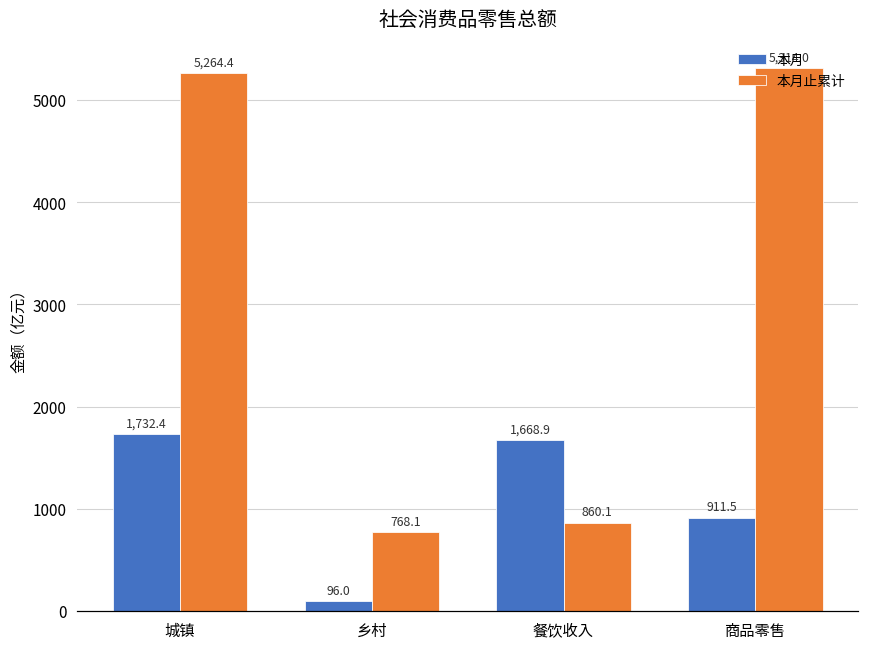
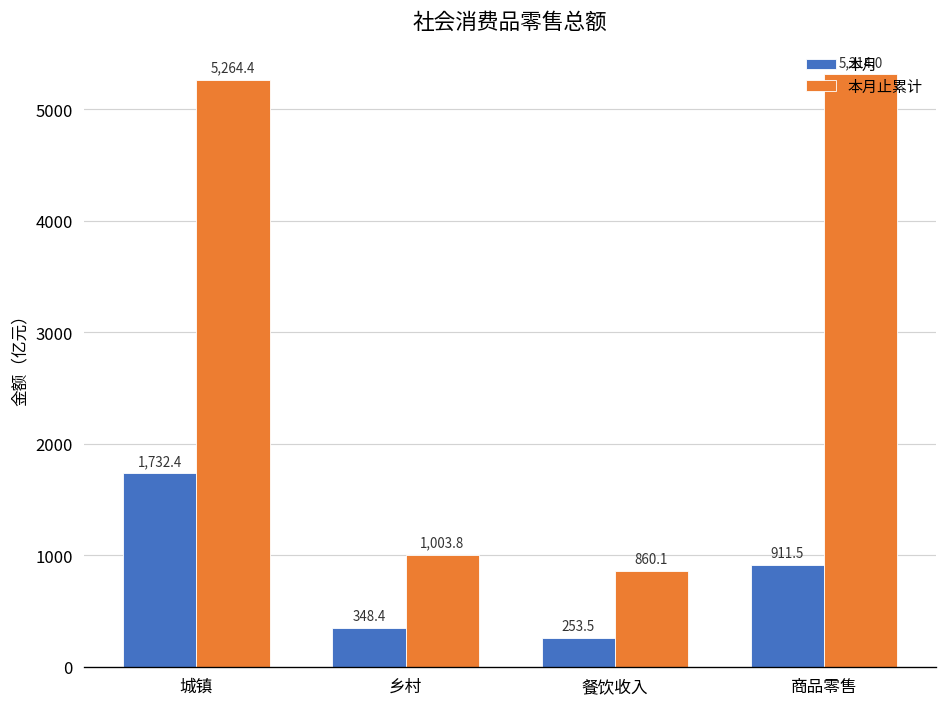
  {
    "本月": {
      "城镇": "1,732.4",
-     "乡村": "96.0",
-     "餐饮收入": "1,668.9",
+     "乡村": "348.4",
+     "餐饮收入": "253.5",
      "商品零售": "911.5"
    },
    "本月止累计": {
      "城镇": "5,264.4",
-     "乡村": "768.1",
+     "乡村": "1,003.8",
      "餐饮收入": "860.1",
      "商品零售": "5,314.0"
    }
  }
